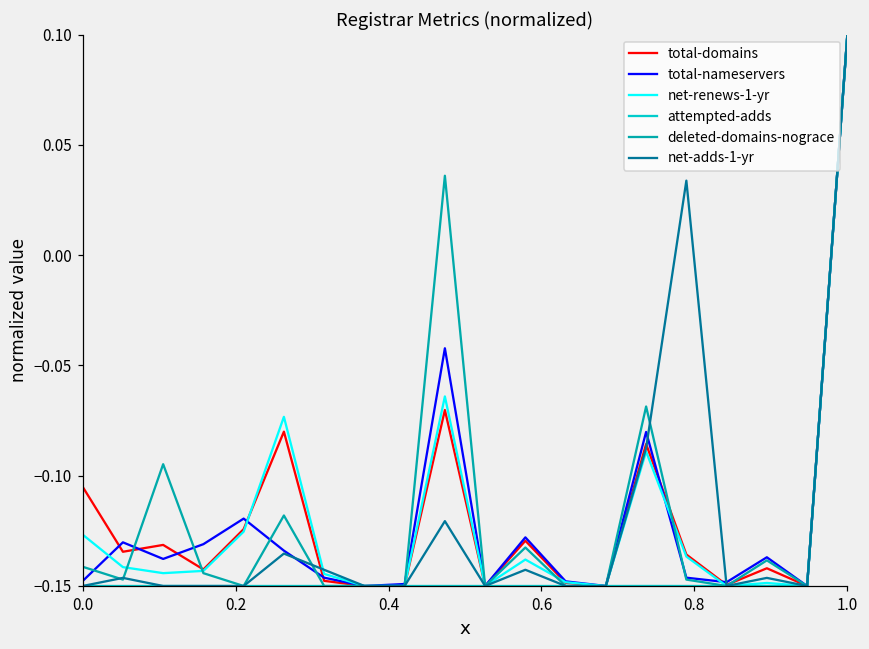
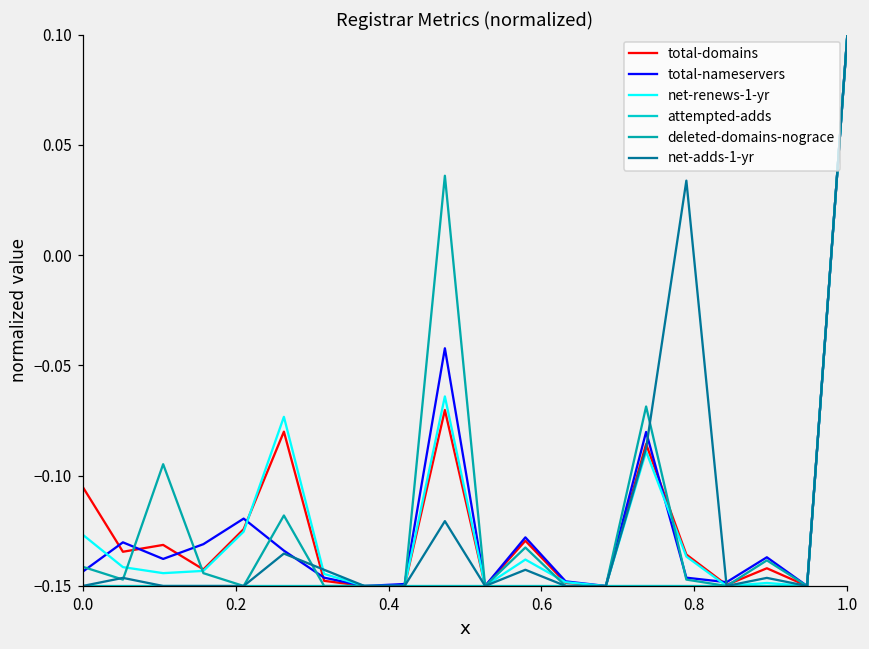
  {
    "total-domains": {
      "0.0": -0.105
    },
    "total-nameservers": {
-     "0.0": -0.148
+     "0.0": -0.144
    },
    "net-renews-1-yr": {
      "0.0": -0.127
    }
  }
